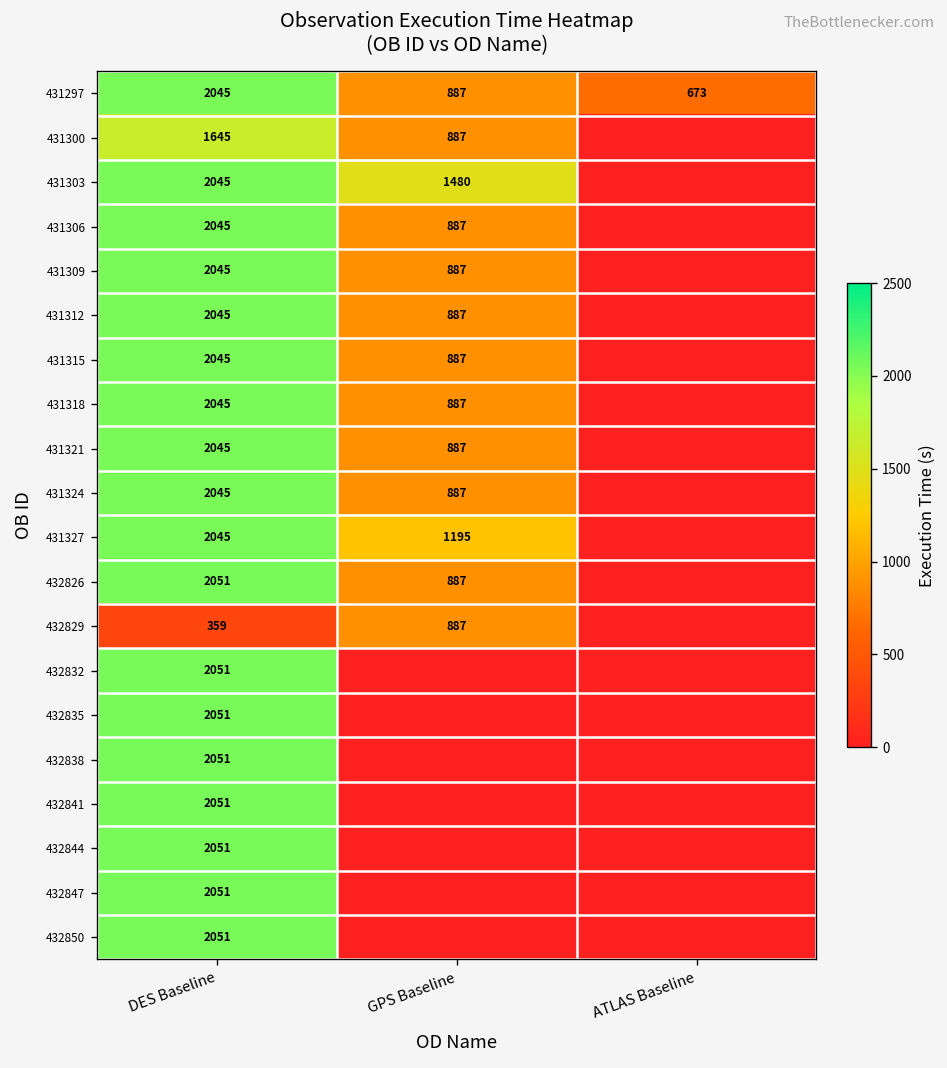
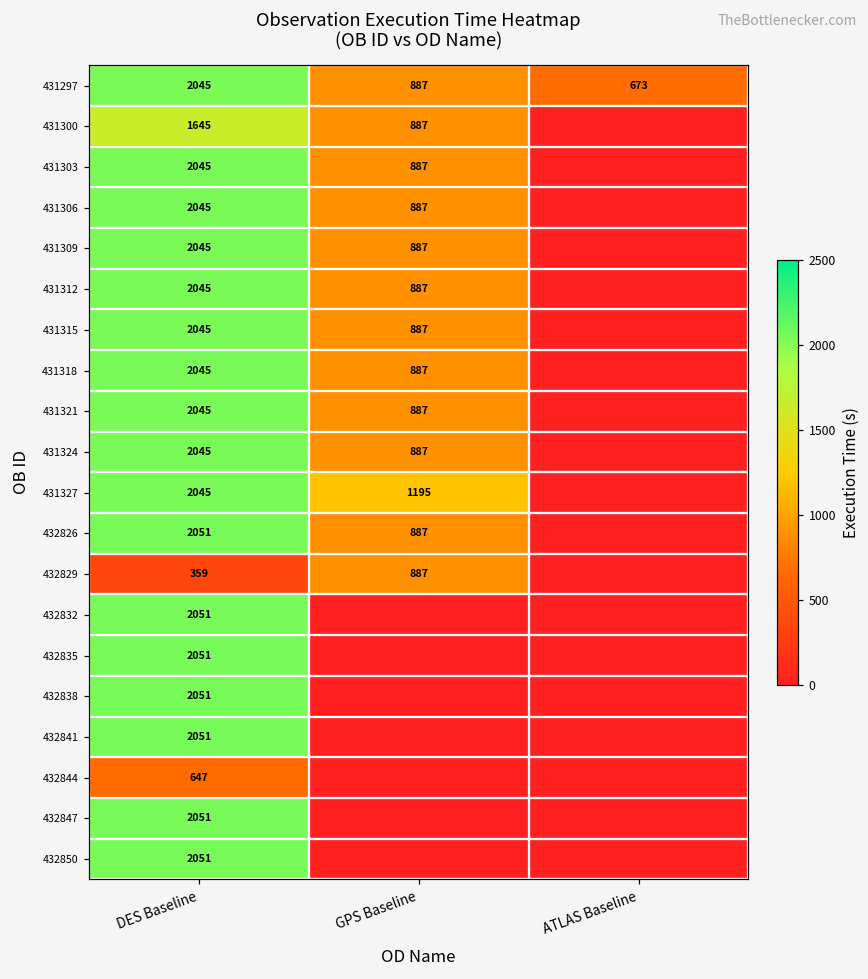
  {
    "431297": {
      "DES Baseline": 2045,
      "GPS Baseline": 887,
      "ATLAS Baseline": 673
    },
    "431300": {
      "DES Baseline": 1645,
      "GPS Baseline": 887
    },
    "431303": {
      "DES Baseline": 2045,
-     "GPS Baseline": 1480
+     "GPS Baseline": 887
    },
    "431306": {
      "DES Baseline": 2045,
      "GPS Baseline": 887
    },
    "431309": {
      "DES Baseline": 2045,
      "GPS Baseline": 887
    },
    "431312": {
      "DES Baseline": 2045,
      "GPS Baseline": 887
    },
    "431315": {
      "DES Baseline": 2045,
      "GPS Baseline": 887
    },
    "431318": {
      "DES Baseline": 2045,
      "GPS Baseline": 887
    },
    "431321": {
      "DES Baseline": 2045,
      "GPS Baseline": 887
    },
    "431324": {
      "DES Baseline": 2045,
      "GPS Baseline": 887
    },
    "431327": {
      "DES Baseline": 2045,
      "GPS Baseline": 1195
    },
    "432826": {
      "DES Baseline": 2051,
      "GPS Baseline": 887
    },
    "432829": {
      "DES Baseline": 359,
      "GPS Baseline": 887
    },
    "432832": {
      "DES Baseline": 2051
    },
    "432835": {
      "DES Baseline": 2051
    },
    "432838": {
      "DES Baseline": 2051
    },
    "432841": {
      "DES Baseline": 2051
    },
    "432844": {
-     "DES Baseline": 2051
+     "DES Baseline": 647
    },
    "432847": {
      "DES Baseline": 2051
    },
    "432850": {
      "DES Baseline": 2051
    }
  }
